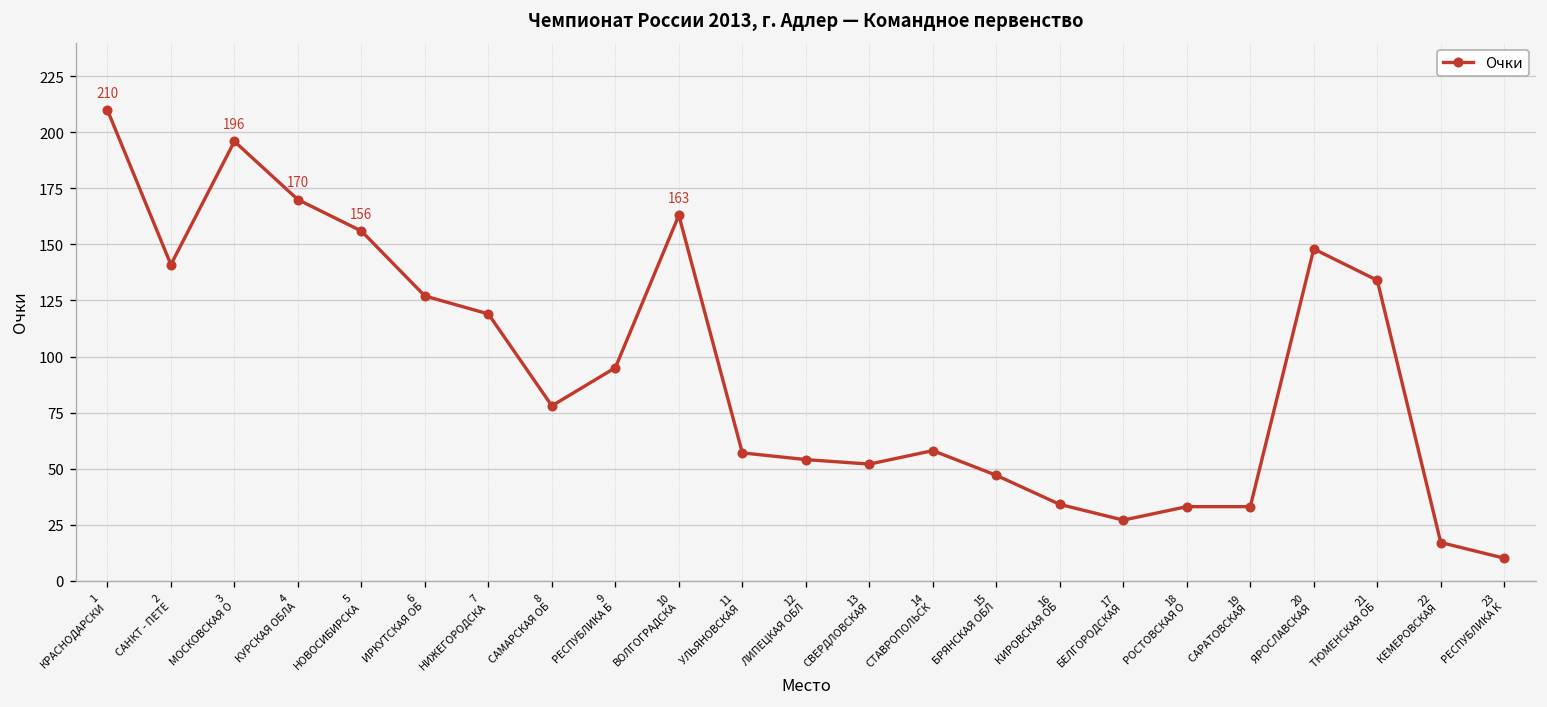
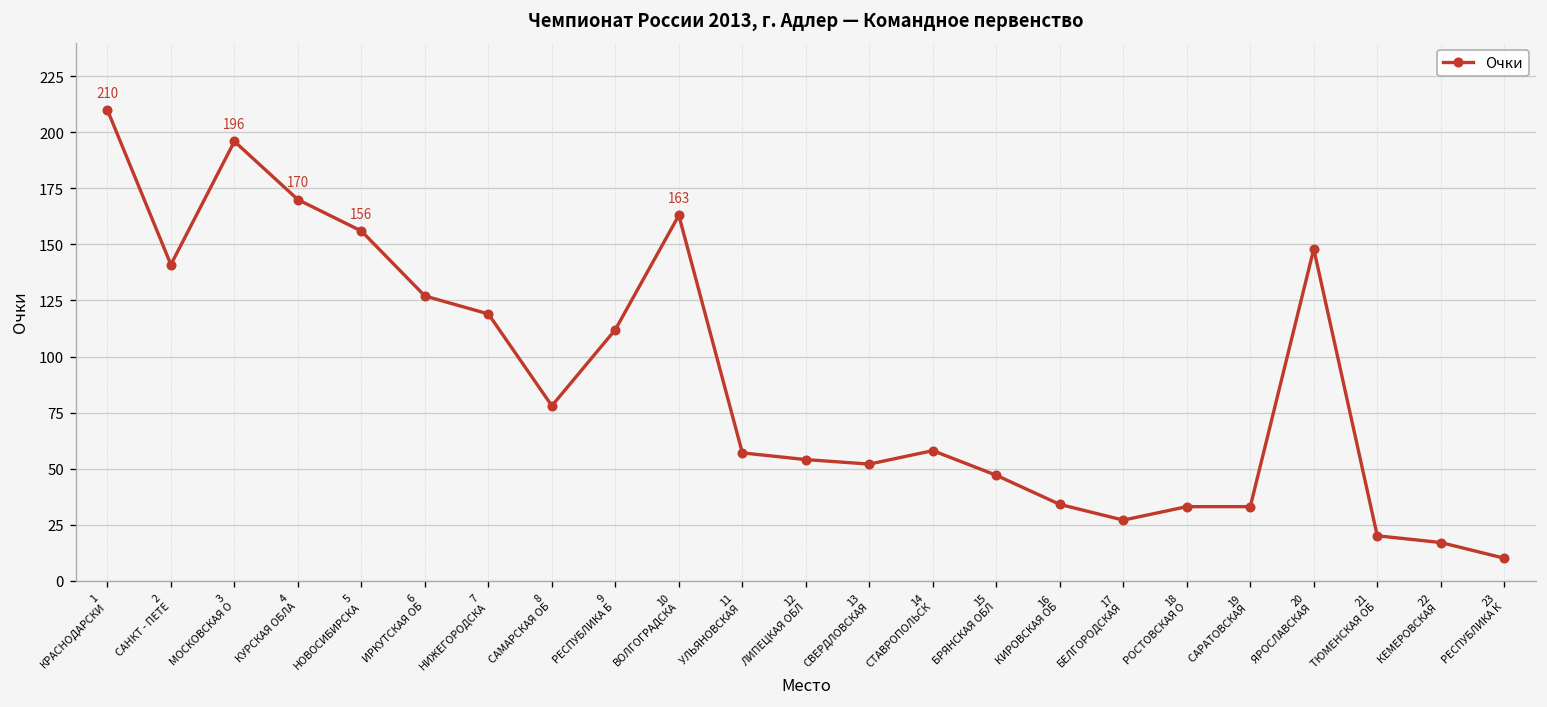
  {
    "2 САНКТ - ПЕТЕ": 141,
    "6 ИРКУТСКАЯ ОБ": 127,
    "7 НИЖЕГОРОДСКА": 119,
    "8 САМАРСКАЯ ОБ": 78,
-   "9 РЕСПУБЛИКА Б": 95,
+   "9 РЕСПУБЛИКА Б": 112,
    "11 УЛЬЯНОВСКАЯ": 57,
    "12 ЛИПЕЦКАЯ ОБЛ": 54,
    "13 СВЕРДЛОВСКАЯ": 52,
    "14 СТАВРОПОЛЬСК": 58,
    "15 БРЯНСКАЯ ОБЛ": 47,
    "16 КИРОВСКАЯ ОБ": 34,
    "17 БЕЛГОРОДСКАЯ": 27,
    "18 РОСТОВСКАЯ О": 33,
    "19 САРАТОВСКАЯ": 33,
    "20 ЯРОСЛАВСКАЯ": 148,
-   "21 ТЮМЕНСКАЯ ОБ": 134,
+   "21 ТЮМЕНСКАЯ ОБ": 20,
    "22 КЕМЕРОВСКАЯ": 17,
    "23 РЕСПУБЛИКА К": 10
  }
